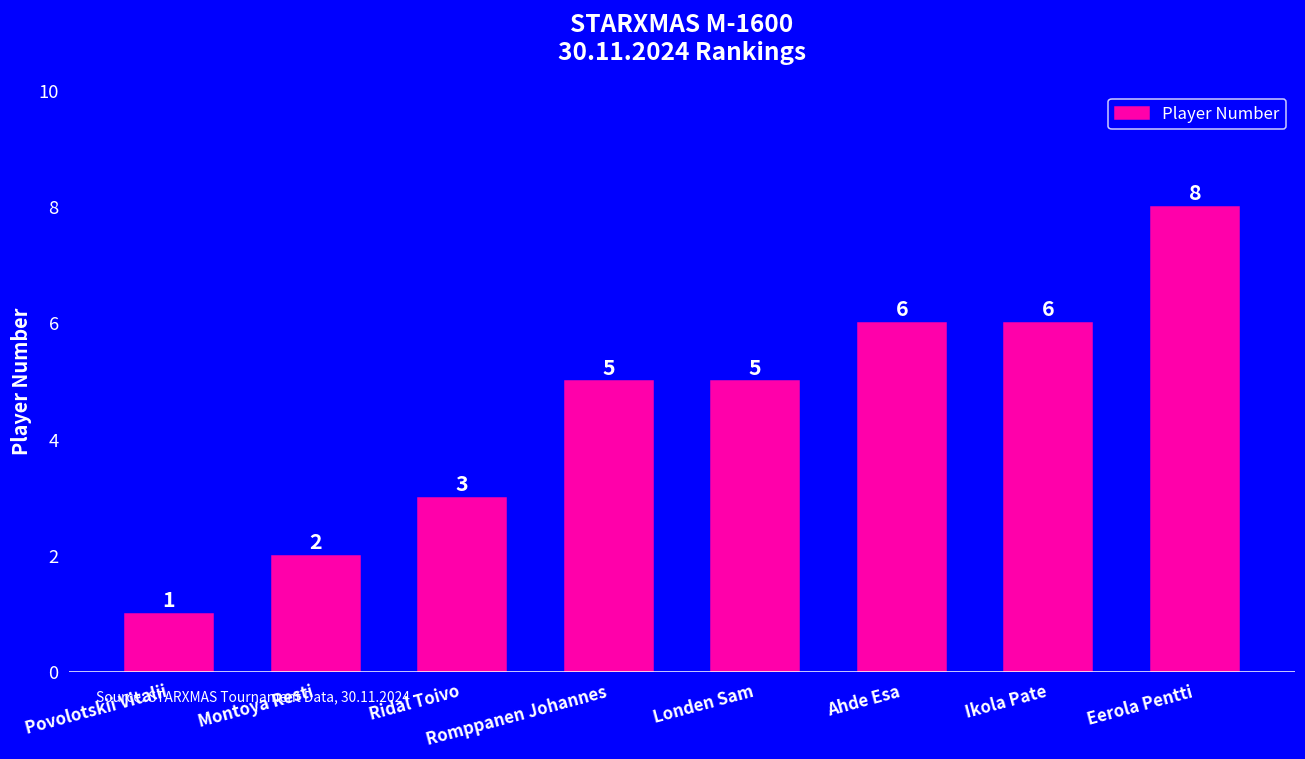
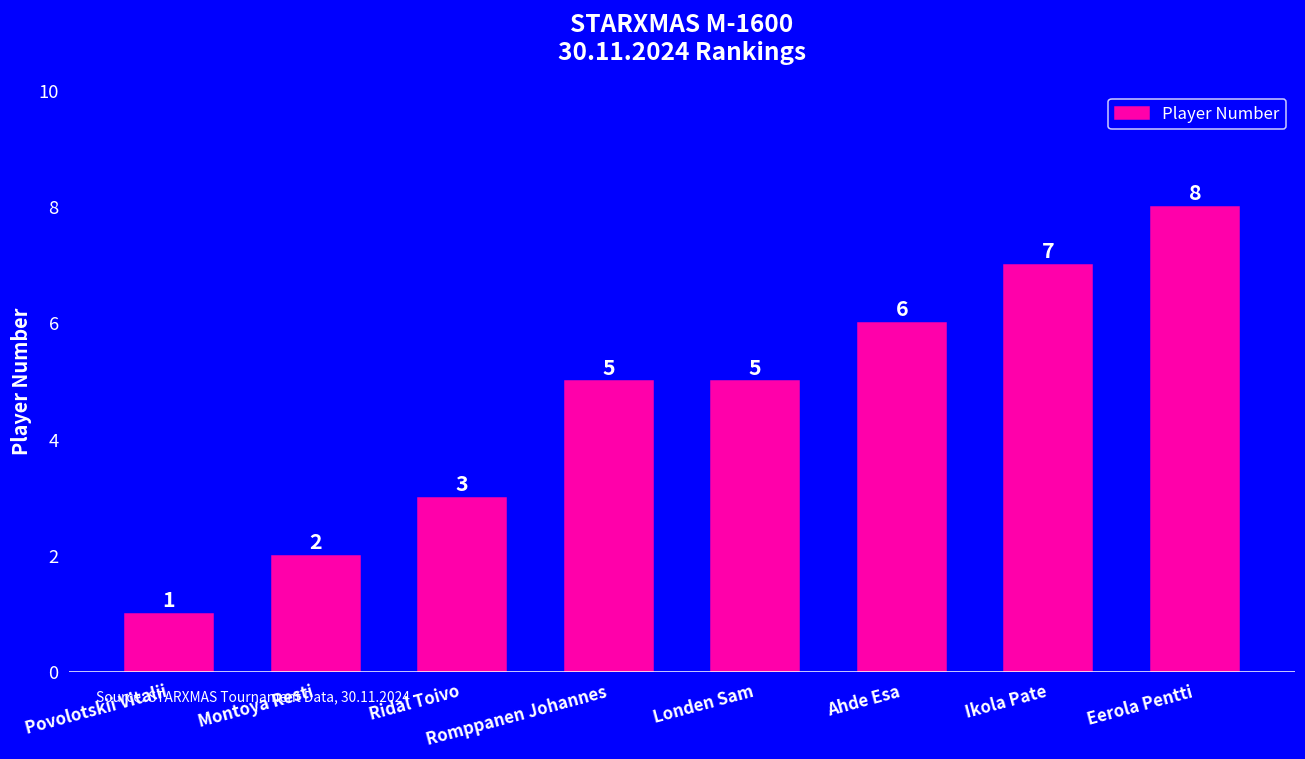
  {
    "Povolotskii Vitalii": 1,
    "Montoya Resti": 2,
    "Ridal Toivo": 3,
    "Romppanen Johannes": 5,
    "Londen Sam": 5,
    "Ahde Esa": 6,
-   "Ikola Pate": 6,
+   "Ikola Pate": 7,
    "Eerola Pentti": 8
  }
